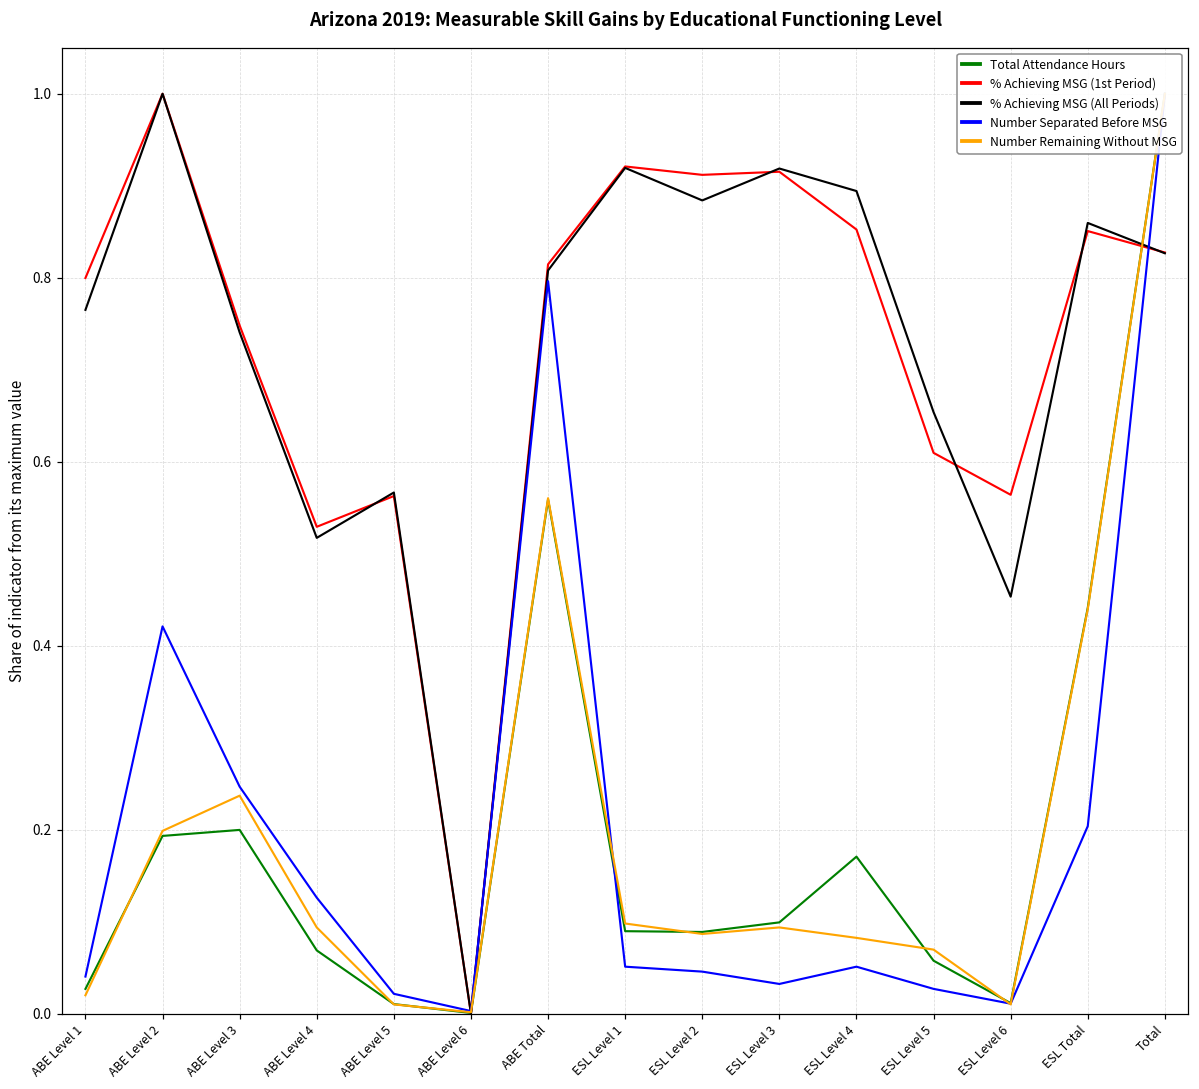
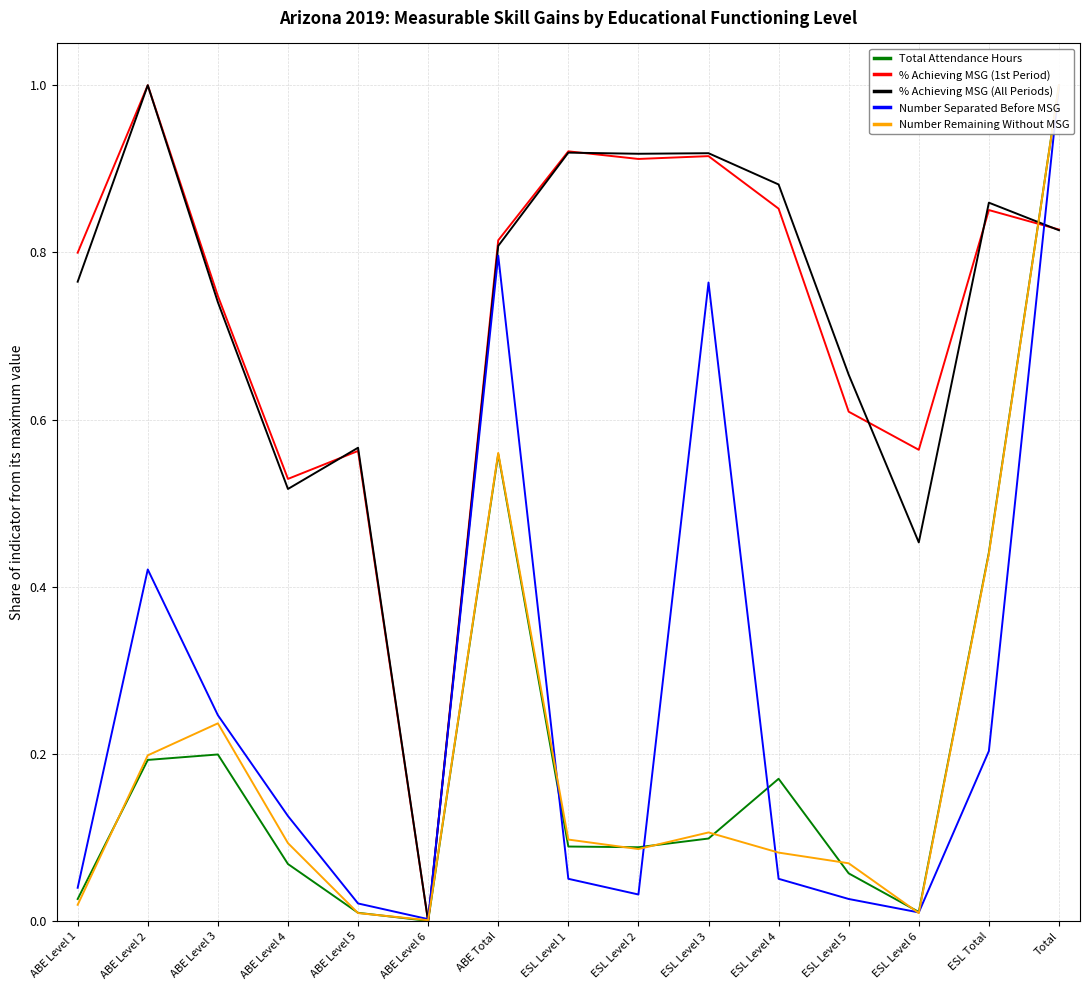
  {
    "Total Attendance Hours": {
      "ABE Level 1": 0.03,
      "ABE Level 2": 0.19,
      "ABE Level 3": 0.20,
      "ABE Level 4": 0.07,
      "ESL Level 1": 0.09,
      "ESL Level 3": 0.10,
      "ESL Level 4": 0.17,
      "ESL Level 5": 0.06
    },
    "% Achieving MSG (1st Period)": {
      "ABE Level 1": 0.80,
      "ABE Level 3": 0.75,
      "ABE Level 4": 0.53,
      "ABE Level 5": 0.56,
      "ABE Total": 0.81,
      "ESL Level 2": 0.91,
      "ESL Level 3": 0.92,
      "ESL Level 4": 0.85,
      "ESL Level 5": 0.61,
      "ESL Level 6": 0.56,
      "ESL Total": 0.85
    },
    "% Achieving MSG (All Periods)": {
      "ABE Level 1": 0.77,
      "ABE Level 3": 0.74,
      "ABE Level 4": 0.52,
      "ABE Level 5": 0.57,
      "ABE Total": 0.81,
-     "ESL Level 2": 0.88,
+     "ESL Level 2": 0.92,
      "ESL Level 3": 0.92,
-     "ESL Level 4": 0.89,
+     "ESL Level 4": 0.88,
      "ESL Level 5": 0.65,
      "ESL Level 6": 0.45,
      "ESL Total": 0.86
    },
    "Number Separated Before MSG": {
      "ABE Level 1": 0.04,
      "ABE Level 2": 0.42,
      "ABE Level 3": 0.25,
      "ABE Level 4": 0.13,
      "ABE Level 5": 0.02,
      "ABE Total": 0.80,
      "ESL Level 1": 0.05,
-     "ESL Level 2": 0.05,
-     "ESL Level 3": 0.03,
+     "ESL Level 2": 0.03,
+     "ESL Level 3": 0.76,
      "ESL Level 4": 0.05,
      "ESL Level 5": 0.03,
      "ESL Total": 0.20
    },
    "Number Remaining Without MSG": {
      "ABE Level 1": 0.02,
      "ABE Level 2": 0.20,
      "ABE Level 3": 0.24,
      "ABE Level 4": 0.09,
      "ESL Level 1": 0.10,
-     "ESL Level 3": 0.09,
+     "ESL Level 3": 0.11,
      "ESL Level 4": 0.08,
      "ESL Level 5": 0.07
    }
  }
